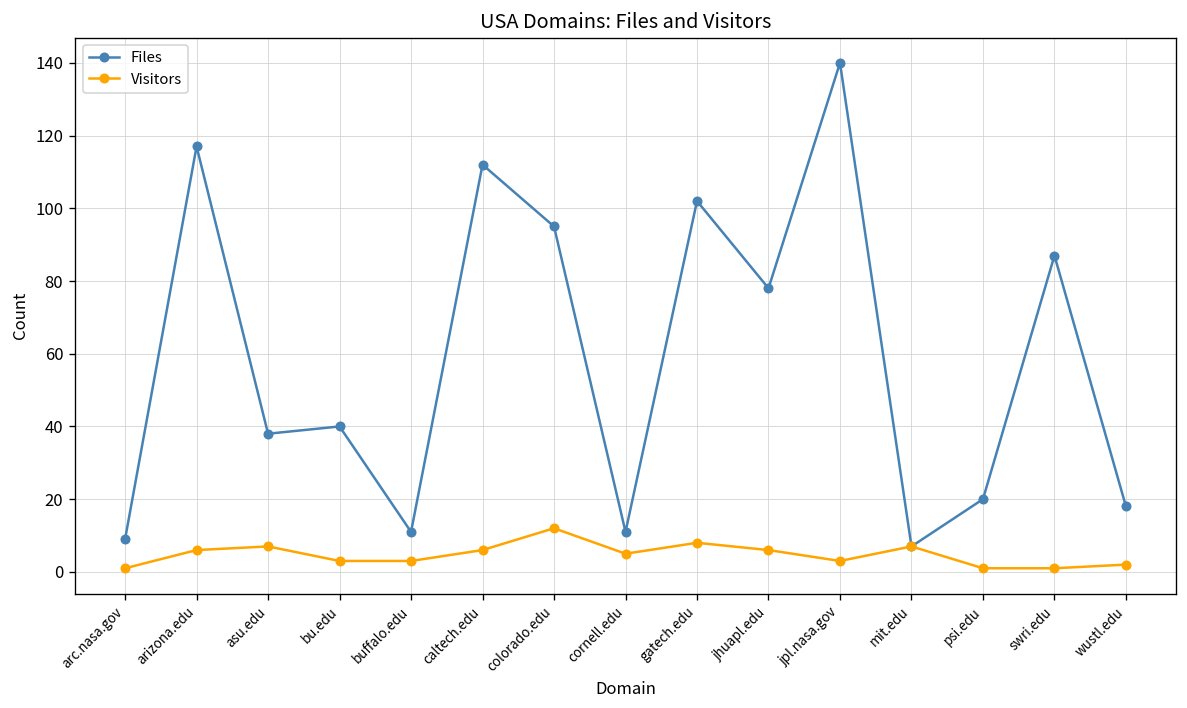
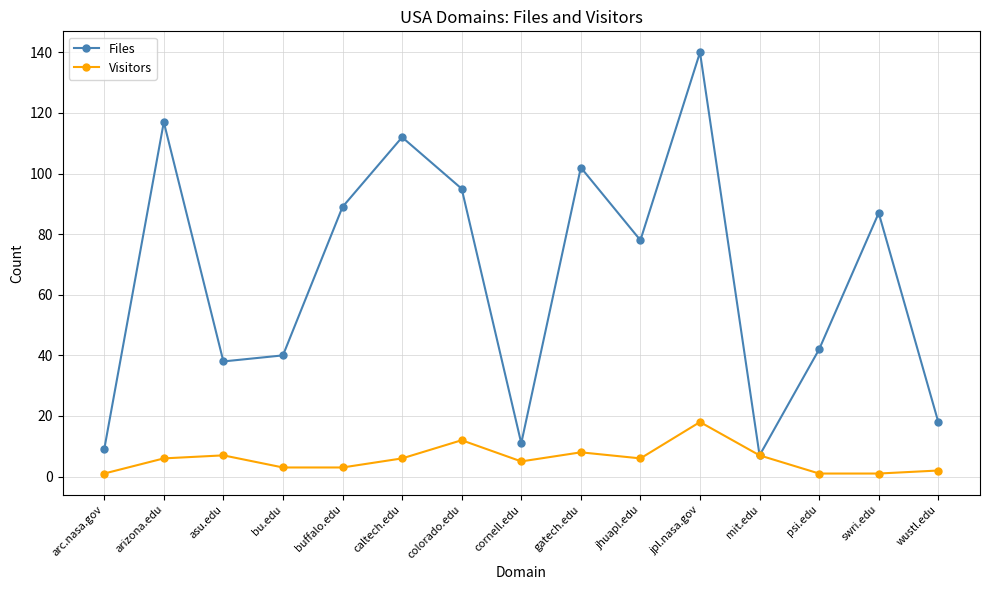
  {
    "Files": {
      "arc.nasa.gov": 9,
      "arizona.edu": 117,
      "asu.edu": 38,
      "bu.edu": 40,
-     "buffalo.edu": 11,
+     "buffalo.edu": 89,
      "caltech.edu": 112,
      "colorado.edu": 95,
      "cornell.edu": 11,
      "gatech.edu": 102,
      "jhuapl.edu": 78,
      "jpl.nasa.gov": 140,
-     "psi.edu": 20,
+     "psi.edu": 42,
      "swri.edu": 87,
      "wustl.edu": 18
    },
    "Visitors": {
      "arc.nasa.gov": 1,
      "arizona.edu": 6,
      "asu.edu": 7,
      "bu.edu": 3,
      "buffalo.edu": 3,
      "caltech.edu": 6,
      "colorado.edu": 12,
      "cornell.edu": 5,
      "gatech.edu": 8,
      "jhuapl.edu": 6,
-     "jpl.nasa.gov": 3,
+     "jpl.nasa.gov": 18,
      "psi.edu": 1,
      "swri.edu": 1,
      "wustl.edu": 2
    }
  }
